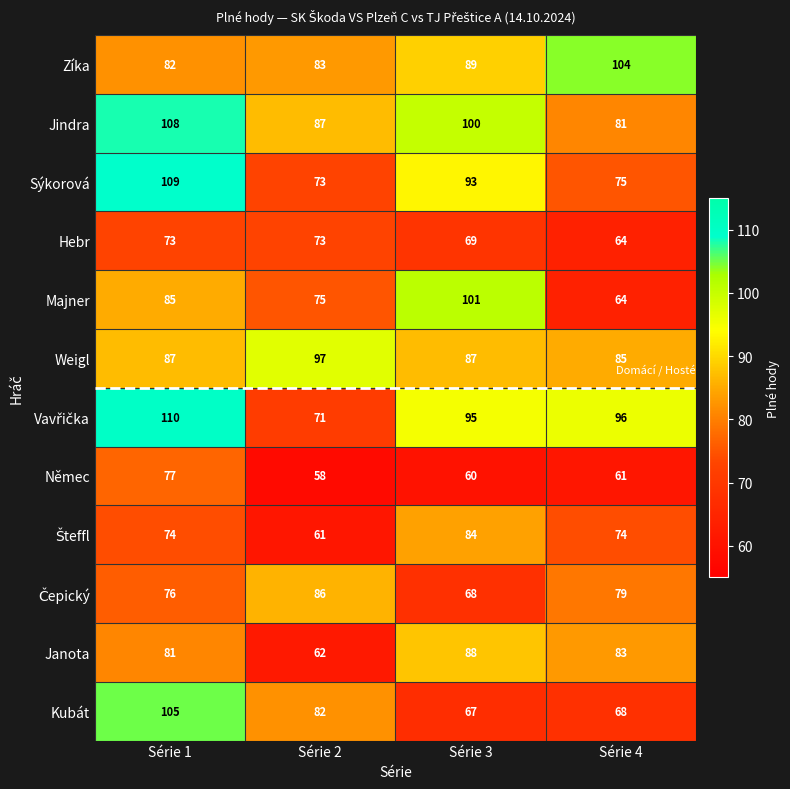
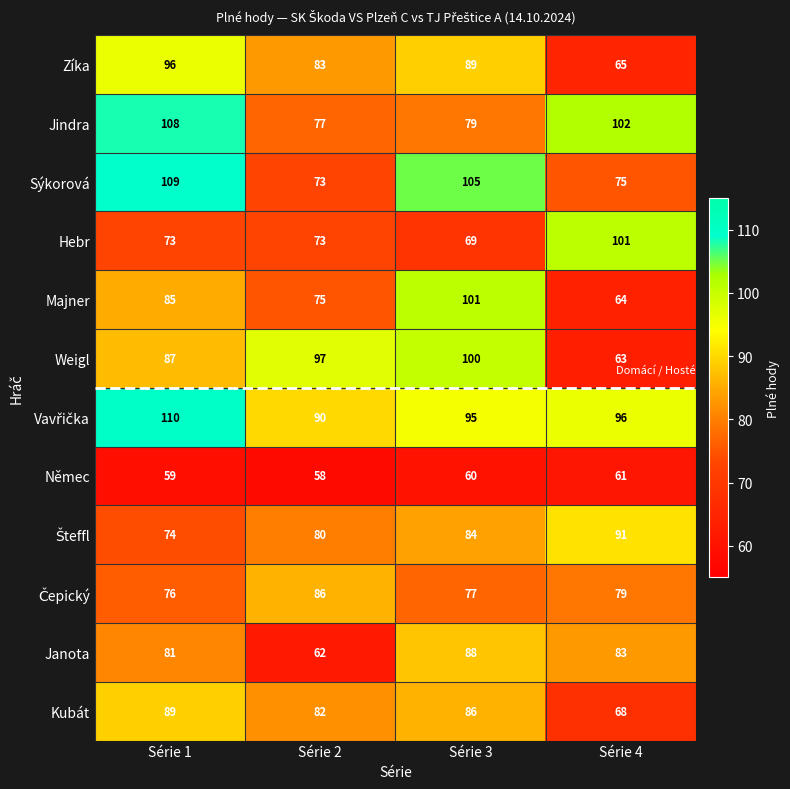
  {
    "Zíka": {
-     "Série 1": 82,
+     "Série 1": 96,
      "Série 2": 83,
      "Série 3": 89,
-     "Série 4": 104
+     "Série 4": 65
    },
    "Jindra": {
      "Série 1": 108,
-     "Série 2": 87,
-     "Série 3": 100,
-     "Série 4": 81
+     "Série 2": 77,
+     "Série 3": 79,
+     "Série 4": 102
    },
    "Sýkorová": {
      "Série 1": 109,
      "Série 2": 73,
-     "Série 3": 93,
+     "Série 3": 105,
      "Série 4": 75
    },
    "Hebr": {
      "Série 1": 73,
      "Série 2": 73,
      "Série 3": 69,
-     "Série 4": 64
+     "Série 4": 101
    },
    "Majner": {
      "Série 1": 85,
      "Série 2": 75,
      "Série 3": 101,
      "Série 4": 64
    },
    "Weigl": {
      "Série 1": 87,
      "Série 2": 97,
-     "Série 3": 87,
-     "Série 4": 85
+     "Série 3": 100,
+     "Série 4": 63
    },
    "Vavřička": {
      "Série 1": 110,
-     "Série 2": 71,
+     "Série 2": 90,
      "Série 3": 95,
      "Série 4": 96
    },
    "Němec": {
-     "Série 1": 77,
+     "Série 1": 59,
      "Série 2": 58,
      "Série 3": 60,
      "Série 4": 61
    },
    "Šteffl": {
      "Série 1": 74,
-     "Série 2": 61,
+     "Série 2": 80,
      "Série 3": 84,
-     "Série 4": 74
+     "Série 4": 91
    },
    "Čepický": {
      "Série 1": 76,
      "Série 2": 86,
-     "Série 3": 68,
+     "Série 3": 77,
      "Série 4": 79
    },
    "Janota": {
      "Série 1": 81,
      "Série 2": 62,
      "Série 3": 88,
      "Série 4": 83
    },
    "Kubát": {
-     "Série 1": 105,
+     "Série 1": 89,
      "Série 2": 82,
-     "Série 3": 67,
+     "Série 3": 86,
      "Série 4": 68
    }
  }
